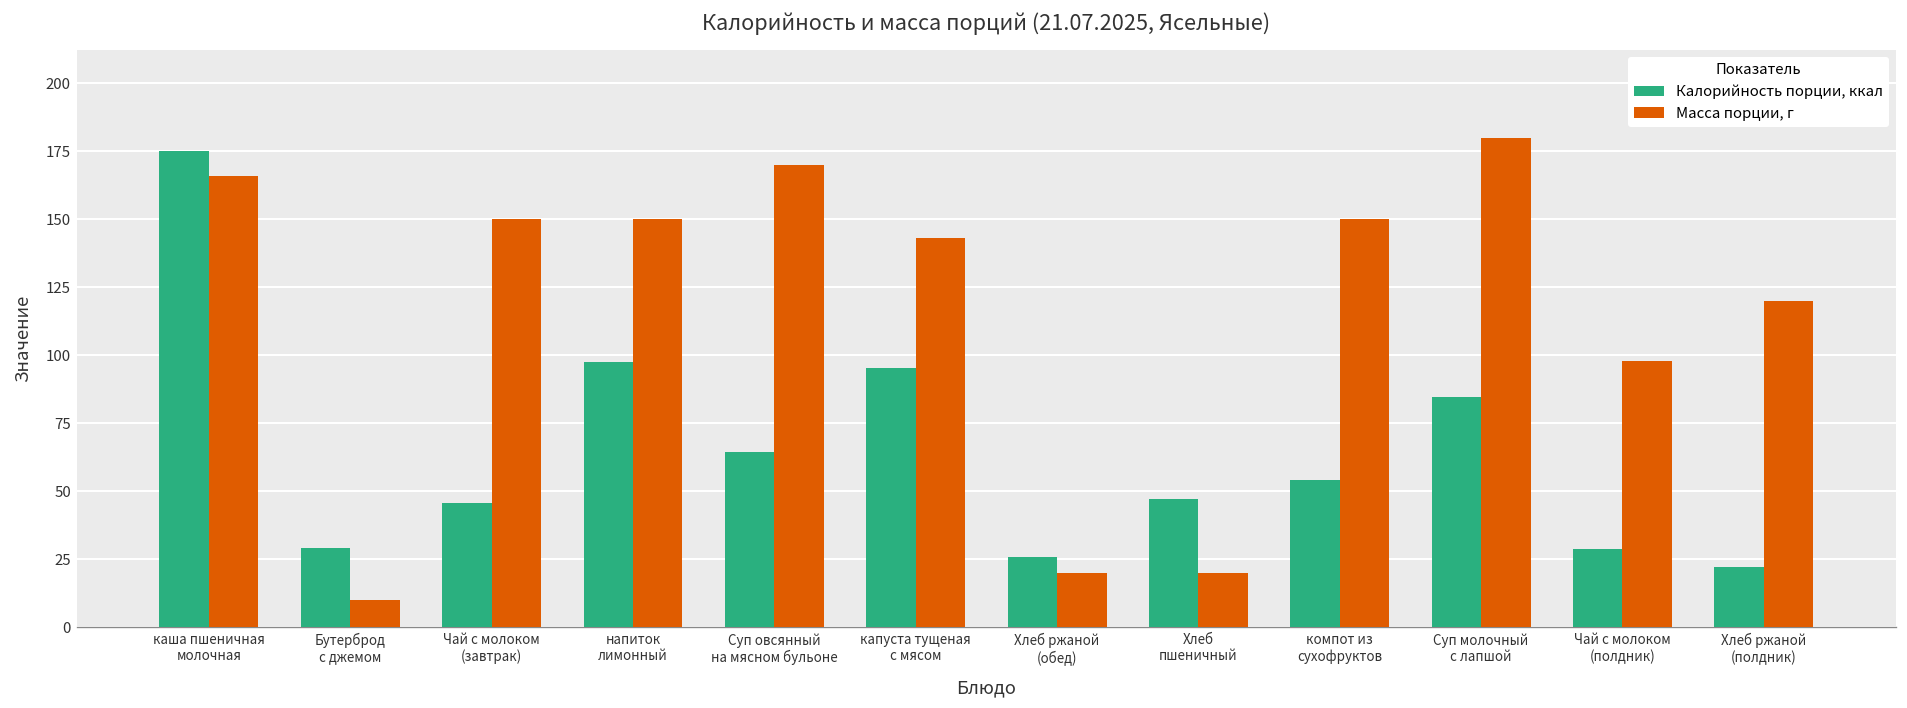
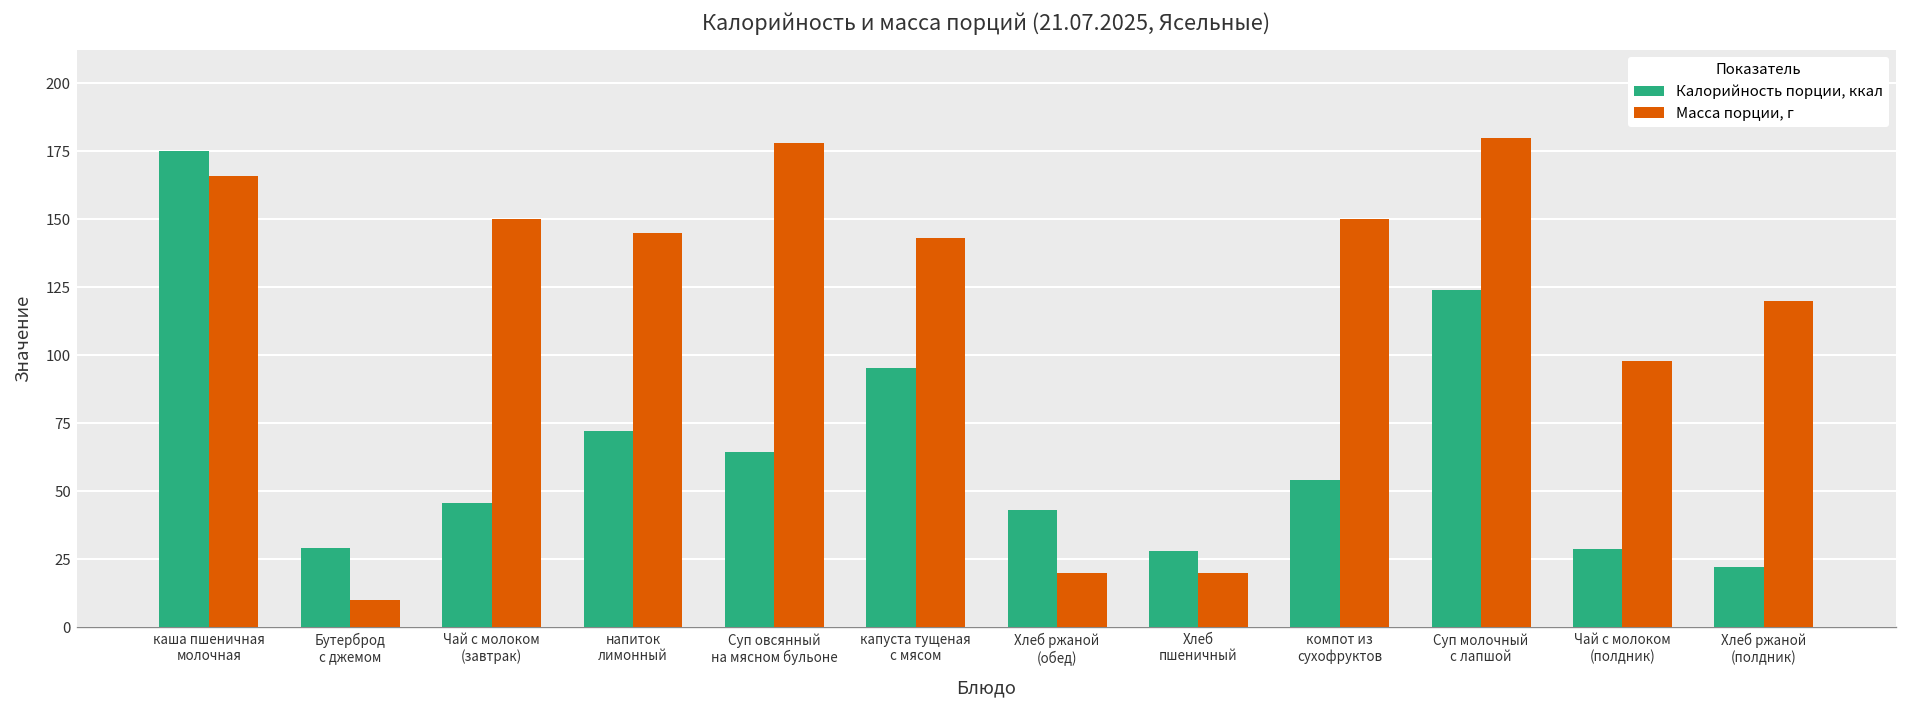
  {
    "Калорийность порции, ккал": {
      "каша пшеничная молочная": 175,
      "Бутерброд с джемом": 29,
      "Чай с молоком (завтрак)": 46,
-     "напиток лимонный": 98,
+     "напиток лимонный": 72,
      "Суп овсянный на мясном бульоне": 64,
      "капуста тущеная с мясом": 95,
-     "Хлеб ржаной (обед)": 26,
-     "Хлеб пшеничный": 47,
+     "Хлеб ржаной (обед)": 43,
+     "Хлеб пшеничный": 28,
      "компот из сухофруктов": 54,
-     "Суп молочный с лапшой": 85,
+     "Суп молочный с лапшой": 124,
      "Чай с молоком (полдник)": 29,
      "Хлеб ржаной (полдник)": 22
    },
    "Масса порции, г": {
      "каша пшеничная молочная": 166,
      "Бутерброд с джемом": 10,
      "Чай с молоком (завтрак)": 150,
-     "напиток лимонный": 150,
-     "Суп овсянный на мясном бульоне": 170,
+     "напиток лимонный": 145,
+     "Суп овсянный на мясном бульоне": 178,
      "капуста тущеная с мясом": 143,
      "Хлеб ржаной (обед)": 20,
      "Хлеб пшеничный": 20,
      "компот из сухофруктов": 150,
      "Суп молочный с лапшой": 180,
      "Чай с молоком (полдник)": 98,
      "Хлеб ржаной (полдник)": 120
    }
  }
